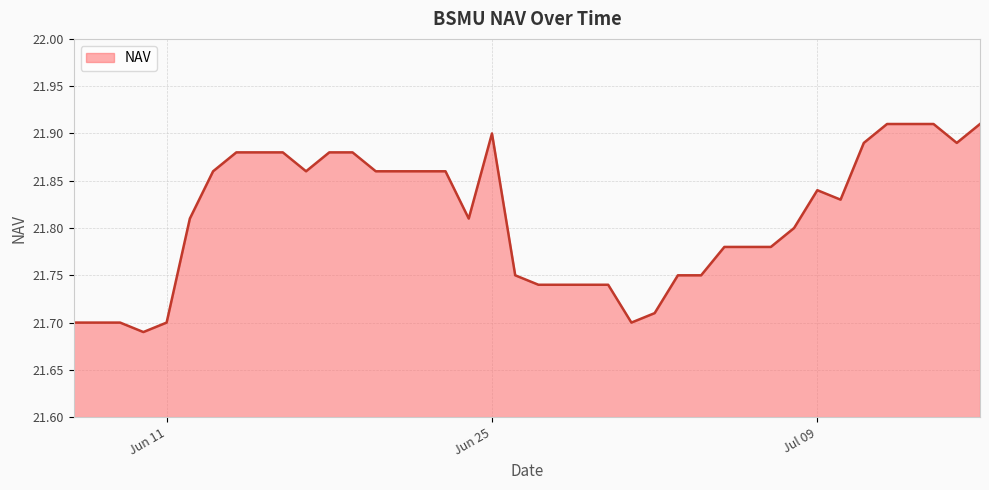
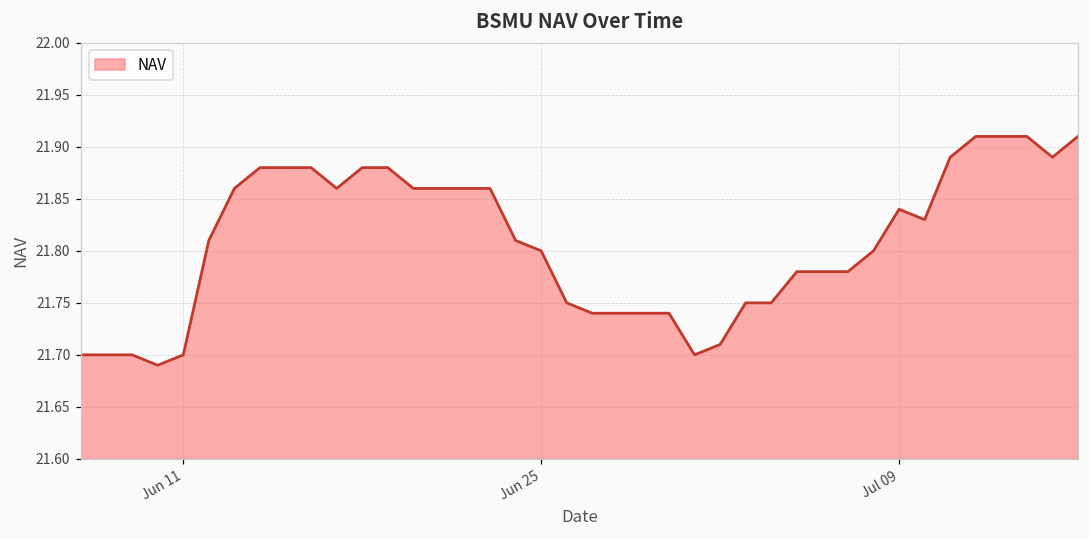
  {
    "Jun 11": 21.7,
-   "Jun 25": 21.9,
+   "Jun 25": 21.8,
    "Jul 09": 21.84
  }
